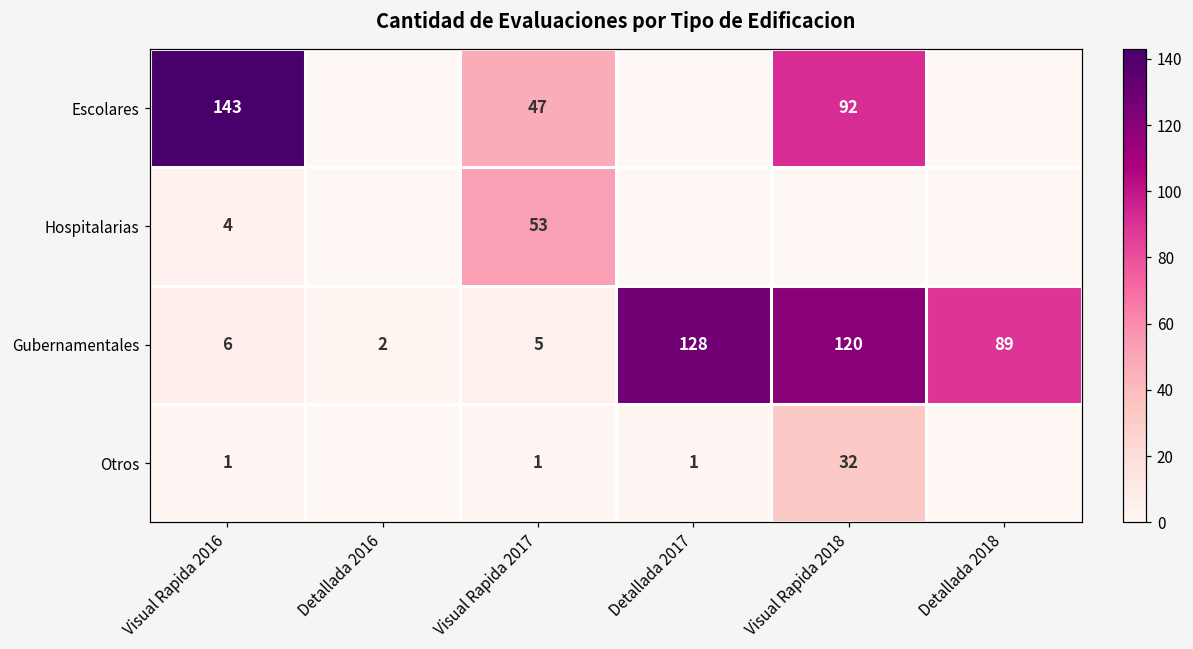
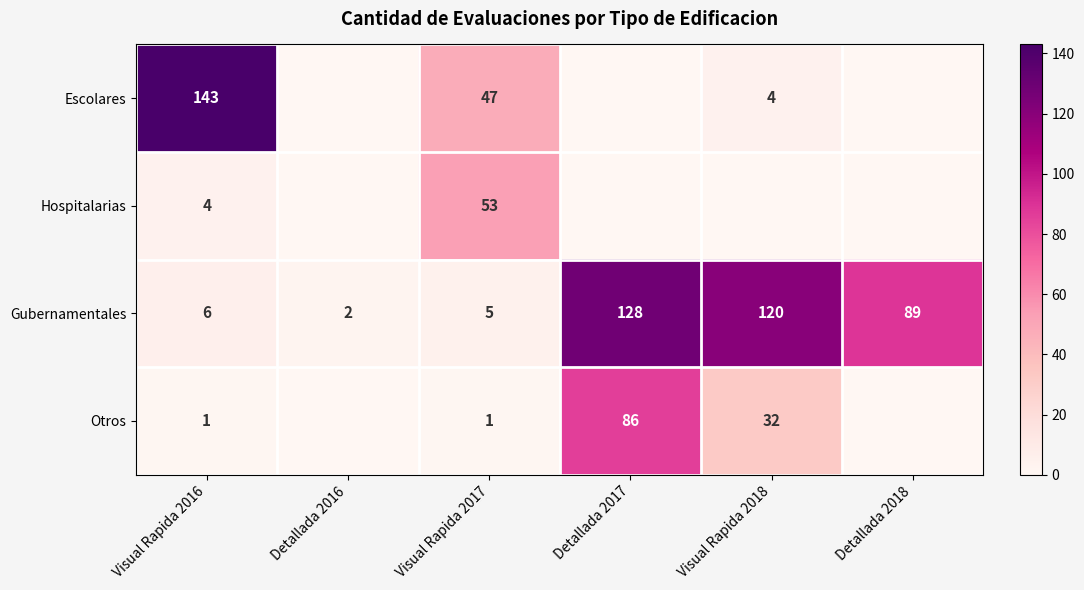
  {
    "Escolares": {
      "Visual Rapida 2016": 143,
      "Visual Rapida 2017": 47,
-     "Visual Rapida 2018": 92
+     "Visual Rapida 2018": 4
    },
    "Hospitalarias": {
      "Visual Rapida 2016": 4,
      "Visual Rapida 2017": 53
    },
    "Gubernamentales": {
      "Visual Rapida 2016": 6,
      "Detallada 2016": 2,
      "Visual Rapida 2017": 5,
      "Detallada 2017": 128,
      "Visual Rapida 2018": 120,
      "Detallada 2018": 89
    },
    "Otros": {
      "Visual Rapida 2016": 1,
      "Visual Rapida 2017": 1,
-     "Detallada 2017": 1,
+     "Detallada 2017": 86,
      "Visual Rapida 2018": 32
    }
  }
